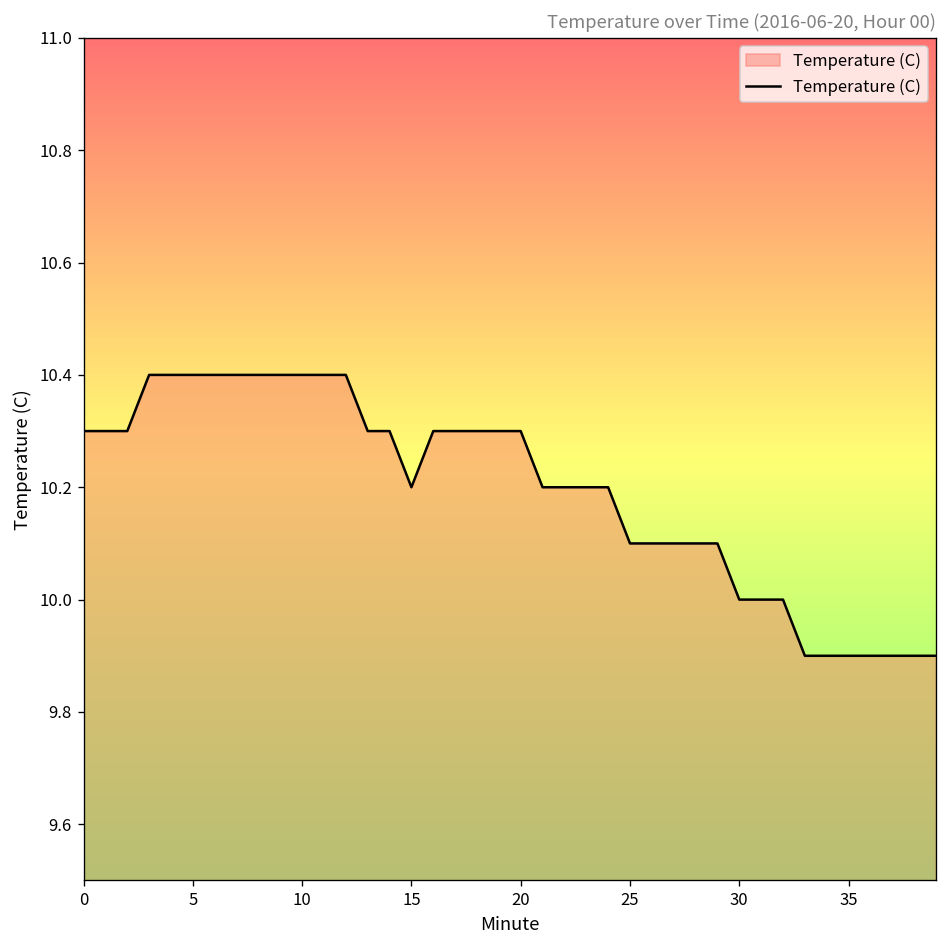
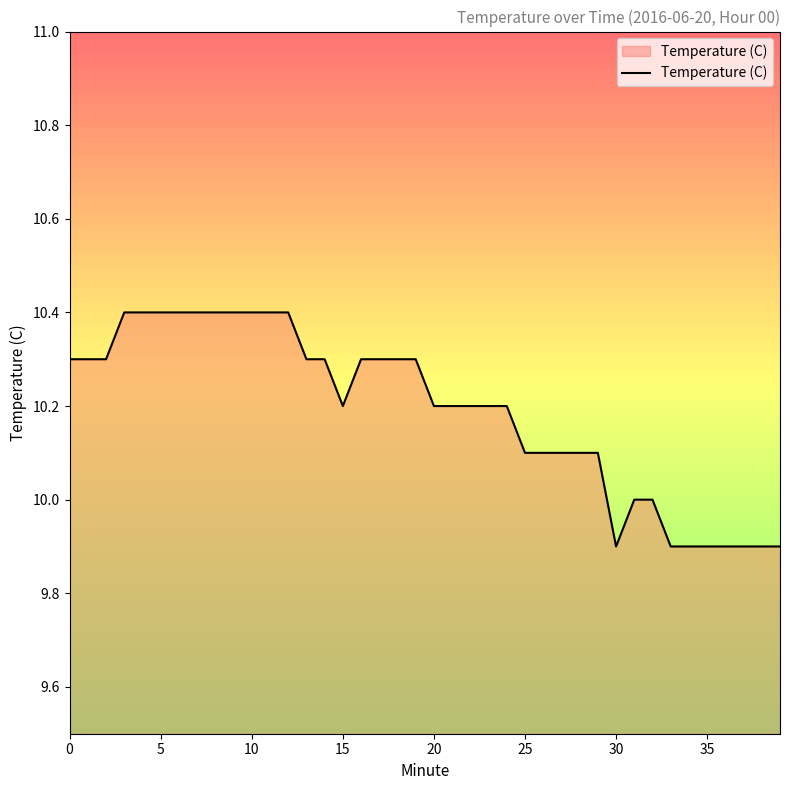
  {
    "0": 10.3,
    "5": 10.4,
    "10": 10.4,
    "15": 10.2,
-   "20": 10.3,
+   "20": 10.2,
    "25": 10.1,
-   "30": 10.0,
+   "30": 9.9,
    "35": 9.9
  }
